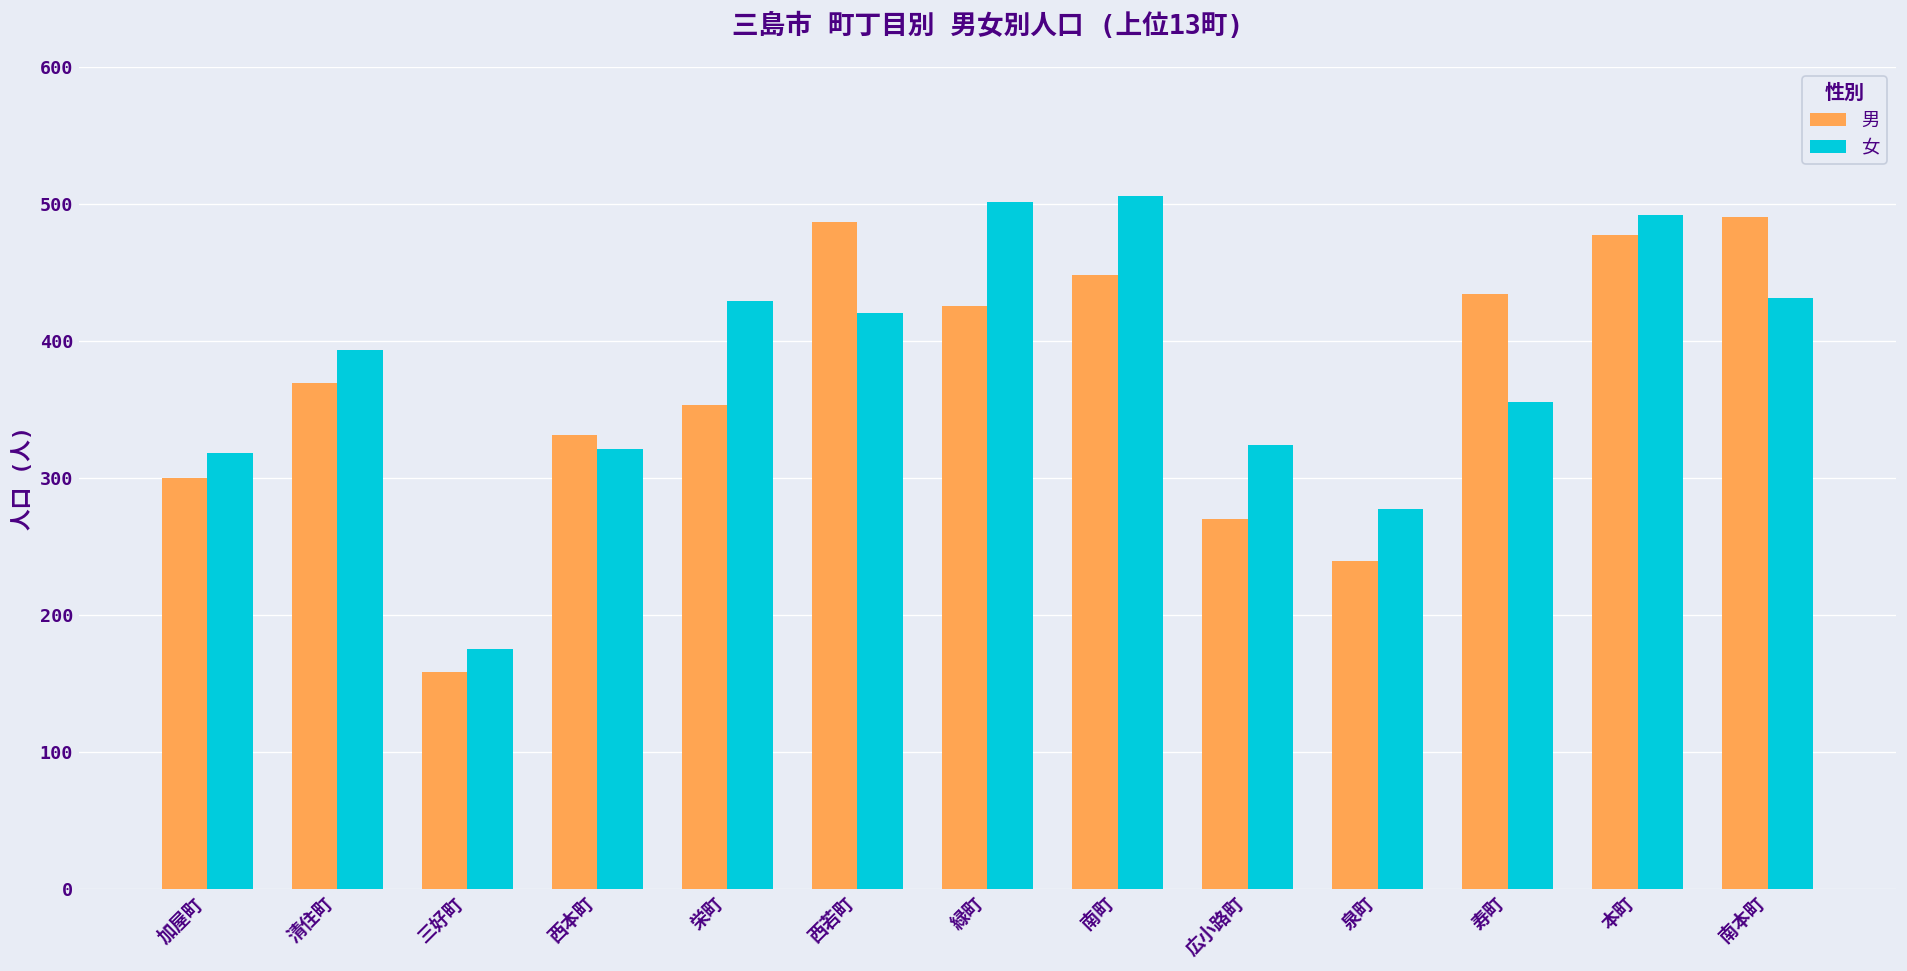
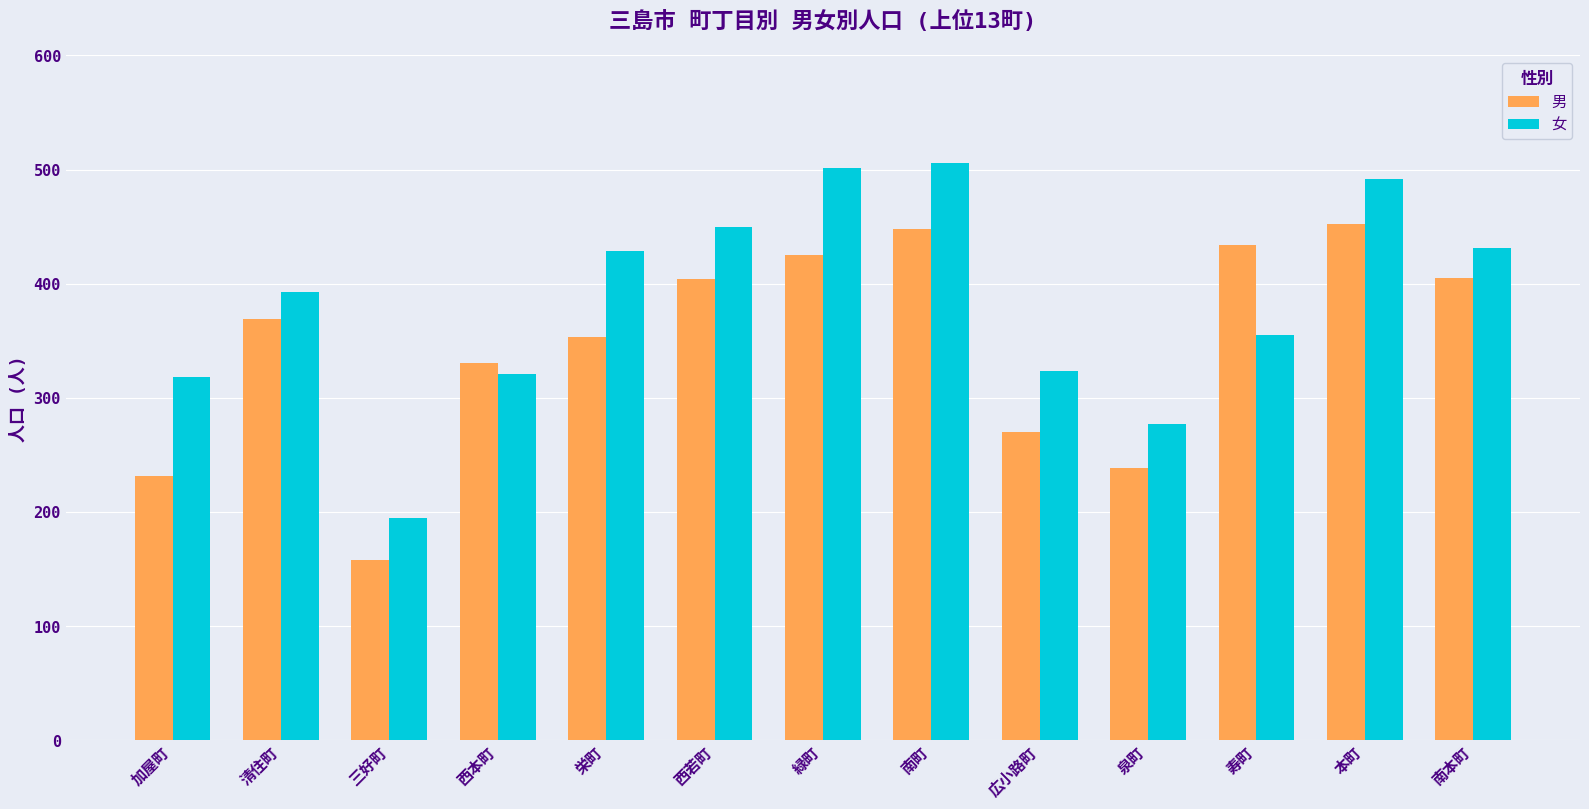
  {
    "男": {
-     "加屋町": 300,
+     "加屋町": 232,
      "清住町": 369,
      "三好町": 158,
      "西本町": 331,
      "栄町": 353,
-     "西若町": 487,
+     "西若町": 404,
      "緑町": 425,
      "南町": 448,
      "広小路町": 270,
      "泉町": 239,
      "寿町": 434,
-     "本町": 477,
-     "南本町": 490
+     "本町": 452,
+     "南本町": 405
    },
    "女": {
      "加屋町": 318,
      "清住町": 393,
-     "三好町": 175,
+     "三好町": 195,
      "西本町": 321,
      "栄町": 429,
-     "西若町": 420,
+     "西若町": 450,
      "緑町": 501,
      "南町": 506,
      "広小路町": 324,
      "泉町": 277,
      "寿町": 355,
      "本町": 492,
      "南本町": 431
    }
  }
